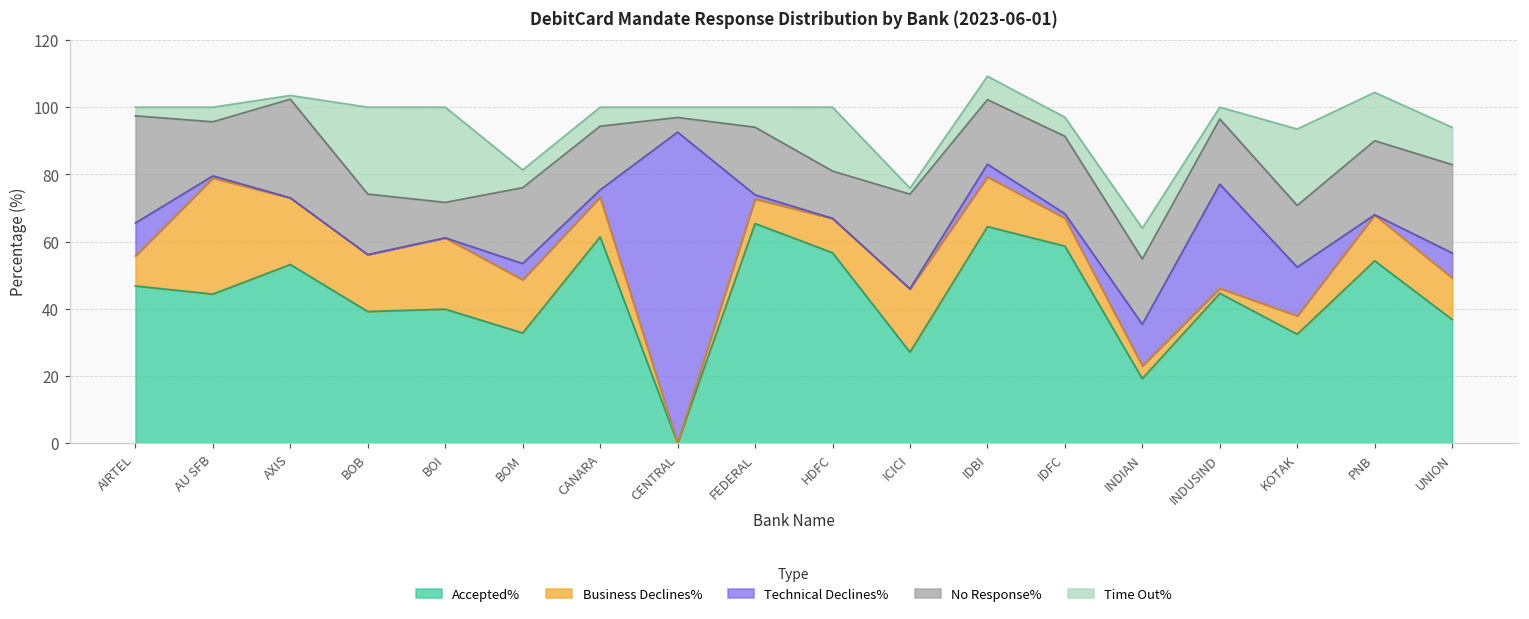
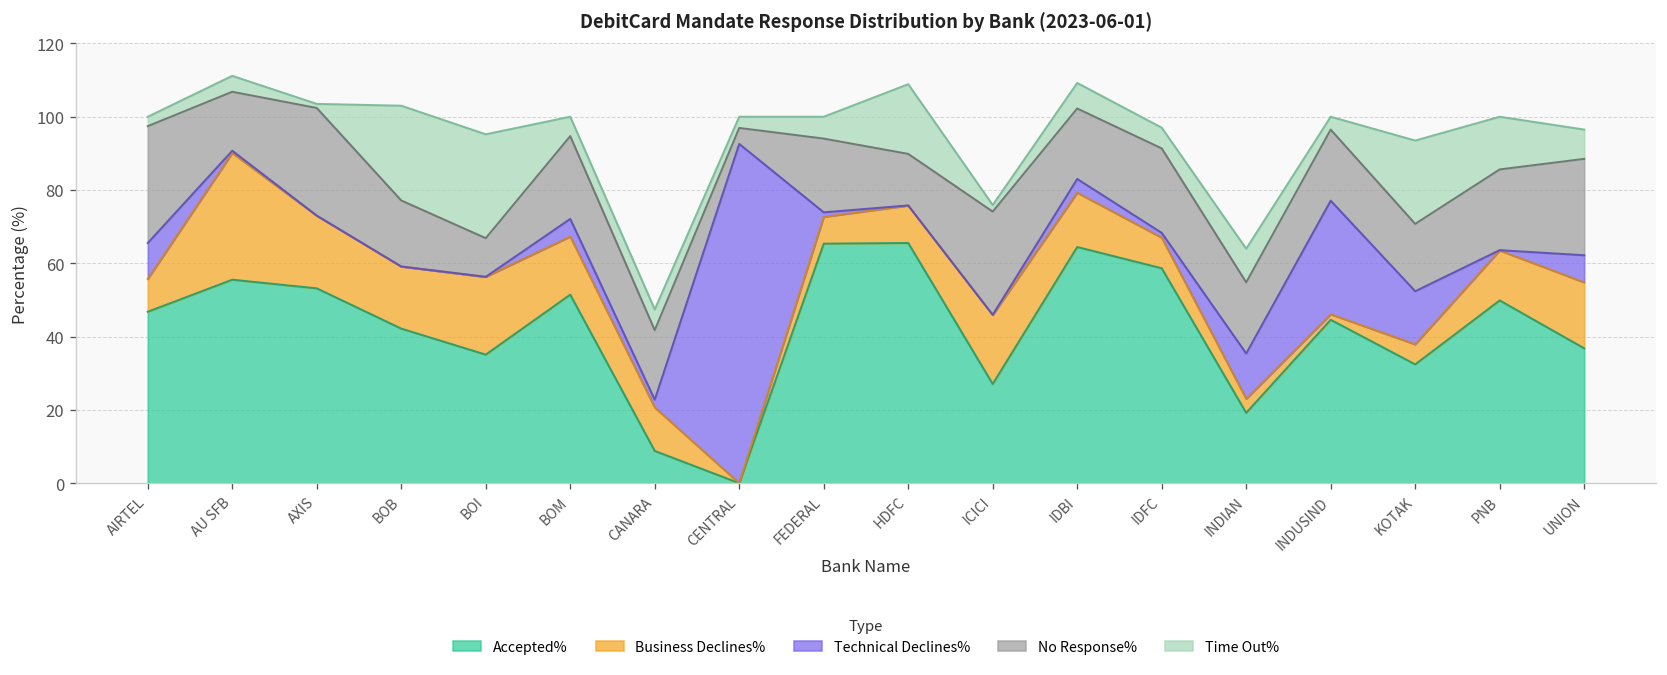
  {
    "Accepted%": {
      "AIRTEL": 47,
-     "AU SFB": 44,
+     "AU SFB": 56,
      "AXIS": 53,
-     "BOB": 39,
-     "BOI": 40,
-     "BOM": 33,
-     "CANARA": 61,
+     "BOB": 42,
+     "BOI": 35,
+     "BOM": 51,
+     "CANARA": 9,
      "FEDERAL": 65,
-     "HDFC": 57,
+     "HDFC": 66,
      "ICICI": 27,
      "IDBI": 64,
      "IDFC": 59,
      "INDIAN": 19,
      "INDUSIND": 45,
      "KOTAK": 32,
-     "PNB": 54,
+     "PNB": 50,
      "UNION": 37
    },
    "Business Declines%": {
      "AIRTEL": 9,
      "BOM": 16,
      "CANARA": 12,
      "FEDERAL": 7,
      "IDBI": 15,
      "IDFC": 8,
      "INDIAN": 4,
      "INDUSIND": 2,
      "KOTAK": 5,
-     "UNION": 12
+     "UNION": 18
    },
    "Technical Declines%": {
      "AIRTEL": 10,
      "BOM": 5,
      "CANARA": 2,
      "CENTRAL": 93,
      "FEDERAL": 1,
      "IDBI": 4,
      "IDFC": 1,
      "INDIAN": 12,
      "INDUSIND": 31,
      "KOTAK": 14,
      "UNION": 7
    },
    "No Response%": {
      "AIRTEL": 32,
      "AU SFB": 16,
      "AXIS": 29,
      "BOB": 18,
      "BOI": 11,
      "BOM": 23,
      "CANARA": 19,
      "CENTRAL": 4,
      "FEDERAL": 20,
      "HDFC": 14,
      "ICICI": 28,
      "IDBI": 19,
      "IDFC": 23,
      "INDIAN": 19,
      "INDUSIND": 19,
      "KOTAK": 18,
      "PNB": 22,
      "UNION": 26
    },
    "Time Out%": {
      "AIRTEL": 3,
      "AU SFB": 4,
      "AXIS": 1,
      "BOB": 26,
      "BOI": 28,
      "BOM": 5,
      "CANARA": 6,
      "CENTRAL": 3,
      "FEDERAL": 6,
      "HDFC": 19,
      "ICICI": 2,
      "IDBI": 7,
      "IDFC": 6,
      "INDIAN": 9,
      "INDUSIND": 4,
      "KOTAK": 23,
      "PNB": 14,
-     "UNION": 11
+     "UNION": 8
    }
  }
